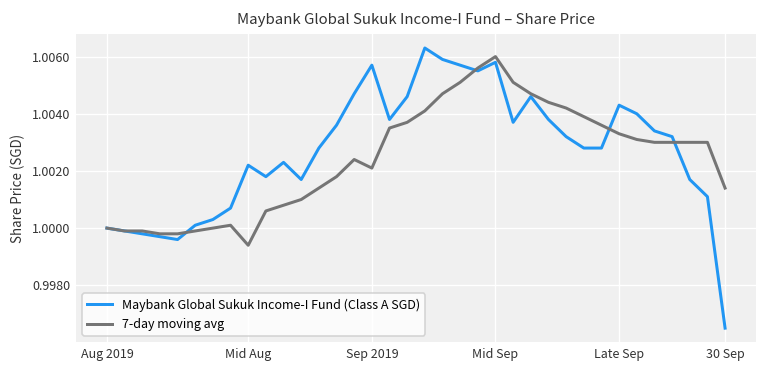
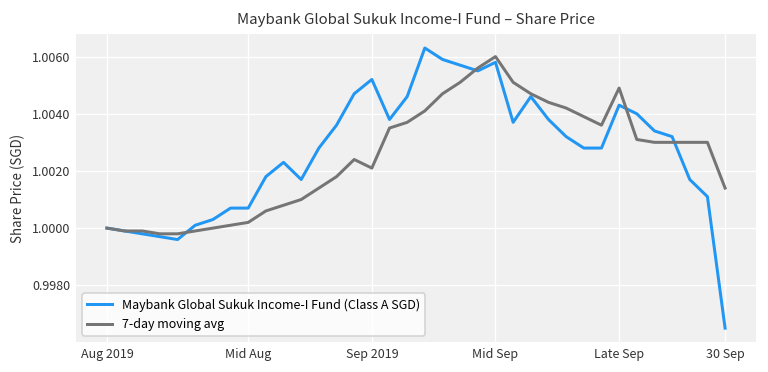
  {
    "Maybank Global Sukuk Income-I Fund (Class A SGD)": {
-     "Mid Aug": 1.0022,
-     "Sep 2019": 1.0057,
+     "Mid Aug": 1.0007,
+     "Sep 2019": 1.0052,
      "Mid Sep": 1.0058,
      "Late Sep": 1.0043,
      "30 Sep": 0.9965
    },
    "7-day moving avg": {
-     "Mid Aug": 0.9994,
+     "Mid Aug": 1.0002,
      "Sep 2019": 1.0021,
      "Mid Sep": 1.0060,
-     "Late Sep": 1.0033,
+     "Late Sep": 1.0049,
      "30 Sep": 1.0014
    }
  }
